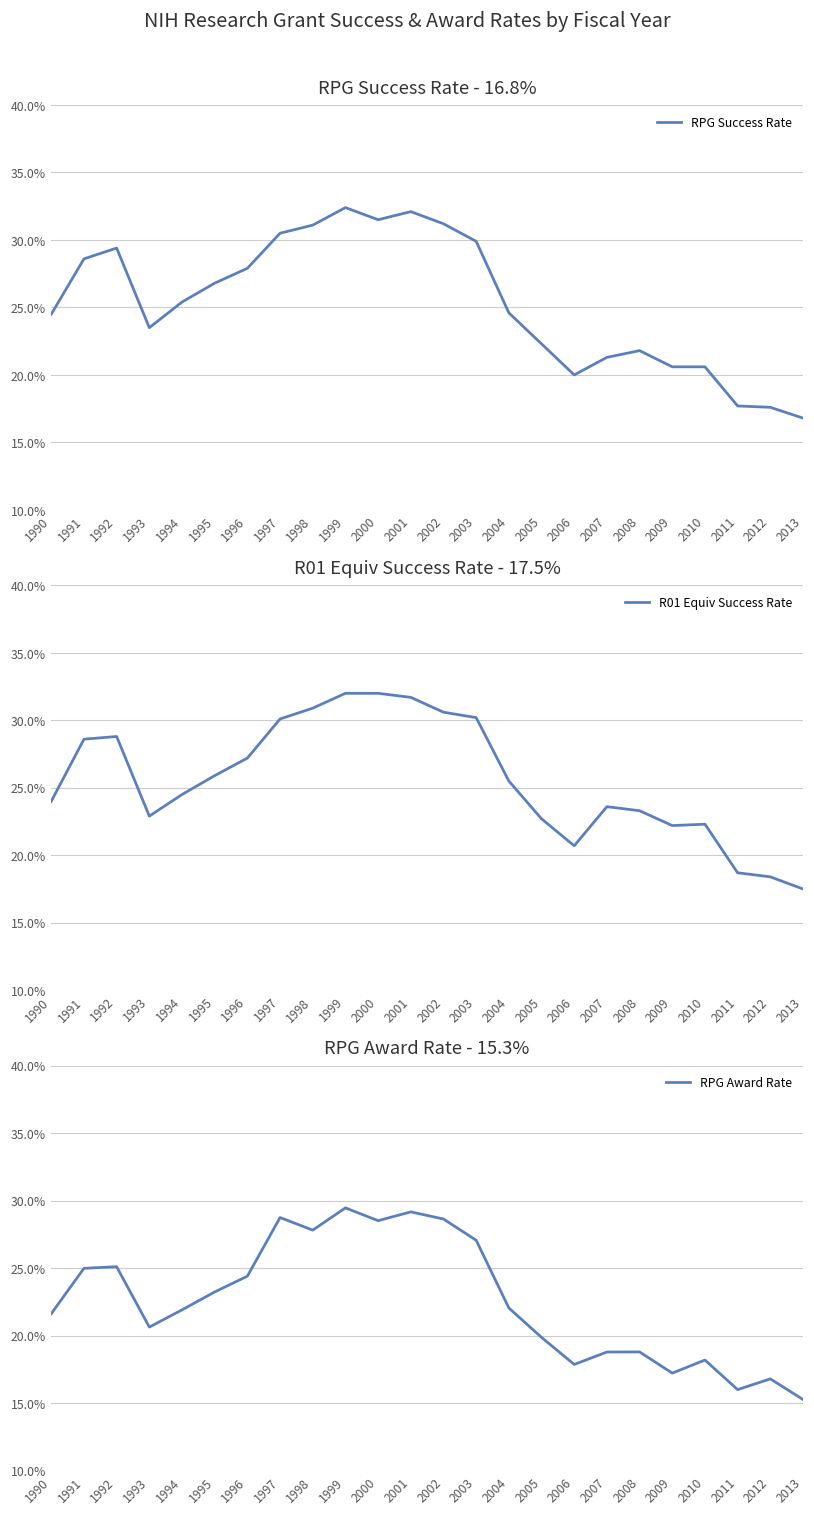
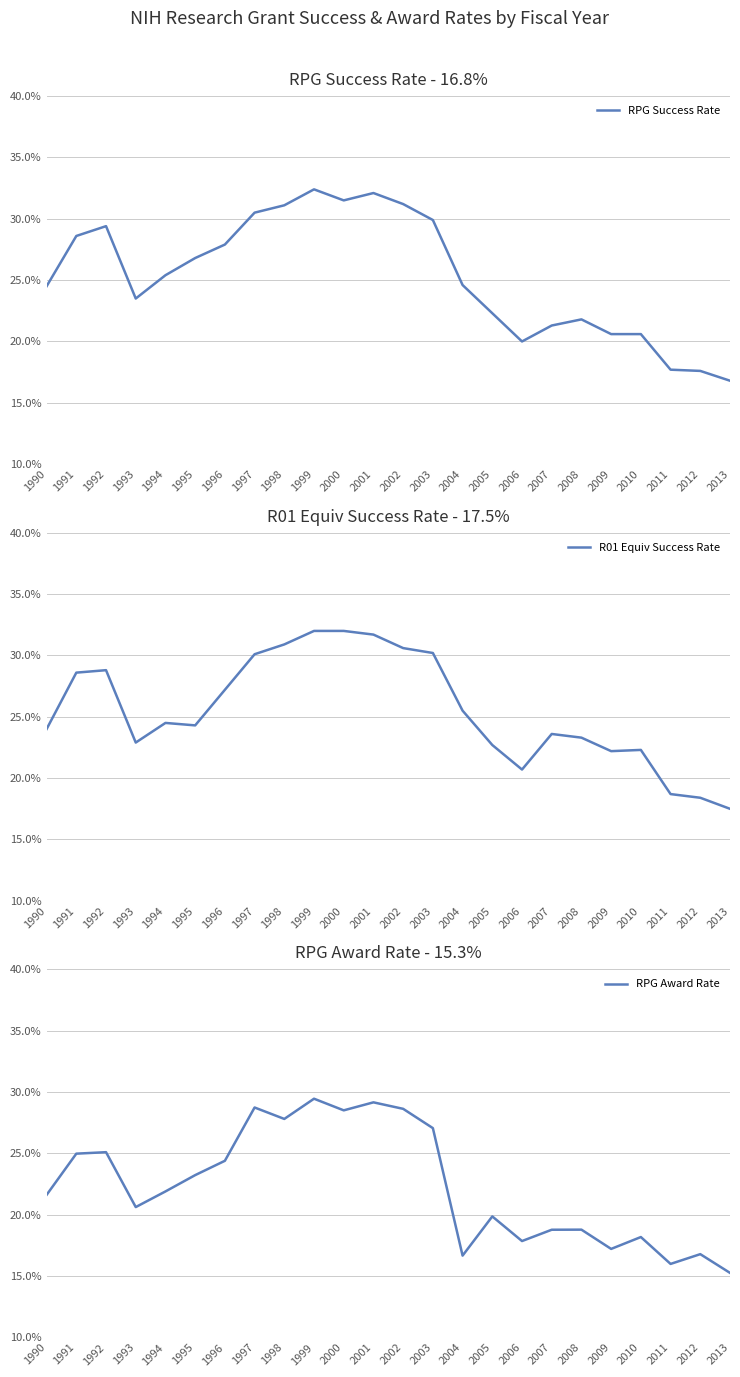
  {
    "RPG Success Rate - 16.8%": {
      "1990": "24.5%",
      "1991": "28.6%",
      "1992": "29.4%",
      "1993": "23.5%",
      "1994": "25.4%",
      "1995": "26.8%",
      "1996": "27.9%",
      "1997": "30.5%",
      "1998": "31.1%",
      "1999": "32.4%",
      "2000": "31.5%",
      "2001": "32.1%",
      "2002": "31.2%",
      "2003": "29.9%",
      "2004": "24.6%",
      "2005": "22.3%",
      "2006": "20.0%",
      "2007": "21.3%",
      "2008": "21.8%",
      "2009": "20.6%",
      "2010": "20.6%",
      "2011": "17.7%",
      "2012": "17.6%",
      "2013": "16.8%"
    },
    "R01 Equiv Success Rate - 17.5%": {
      "1990": "24.0%",
      "1991": "28.6%",
      "1992": "28.8%",
      "1993": "22.9%",
      "1994": "24.5%",
-     "1995": "25.9%",
+     "1995": "24.3%",
      "1996": "27.2%",
      "1997": "30.1%",
      "1998": "30.9%",
      "1999": "32.0%",
      "2000": "32.0%",
      "2001": "31.7%",
      "2002": "30.6%",
      "2003": "30.2%",
      "2004": "25.5%",
      "2005": "22.7%",
      "2006": "20.7%",
      "2007": "23.6%",
      "2008": "23.3%",
      "2009": "22.2%",
      "2010": "22.3%",
      "2011": "18.7%",
      "2012": "18.4%",
      "2013": "17.5%"
    },
    "RPG Award Rate - 15.3%": {
      "1990": "21.6%",
      "1991": "25.0%",
      "1992": "25.1%",
      "1993": "20.6%",
      "1994": "21.9%",
      "1995": "23.2%",
      "1996": "24.4%",
      "1997": "28.7%",
      "1998": "27.8%",
      "1999": "29.5%",
      "2000": "28.5%",
      "2001": "29.2%",
      "2002": "28.6%",
      "2003": "27.1%",
-     "2004": "22.0%",
+     "2004": "16.7%",
      "2005": "19.9%",
      "2006": "17.9%",
      "2007": "18.8%",
      "2008": "18.8%",
      "2009": "17.2%",
      "2010": "18.2%",
      "2011": "16.0%",
      "2012": "16.8%",
      "2013": "15.3%"
    }
  }
